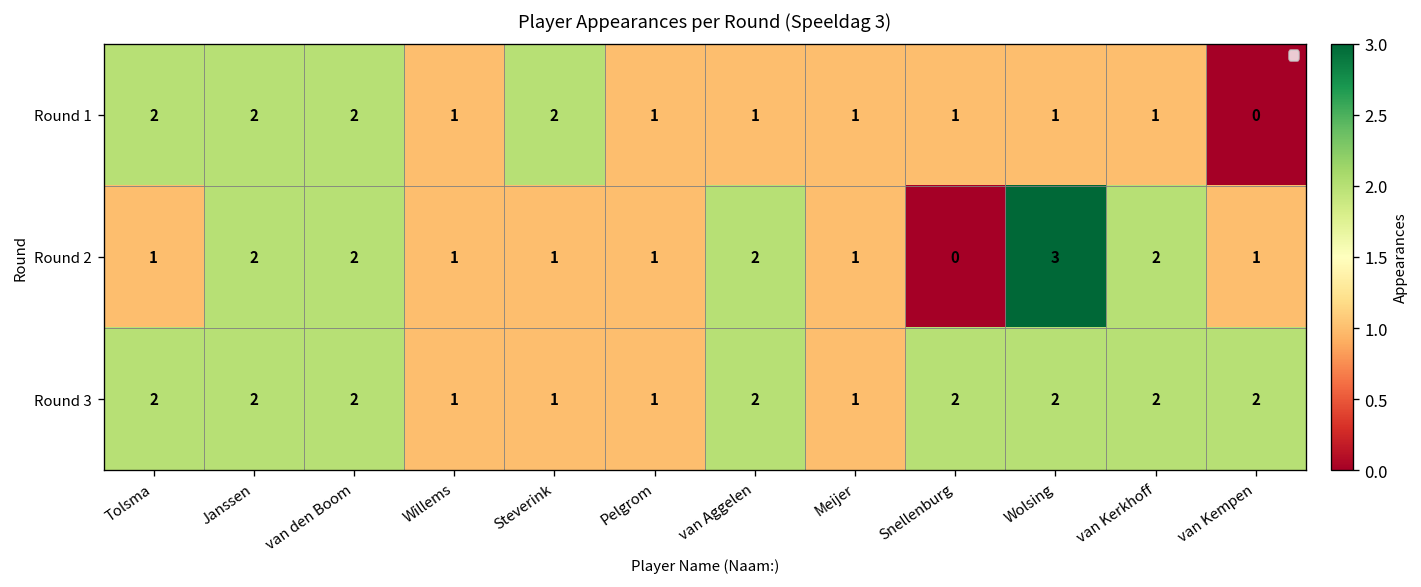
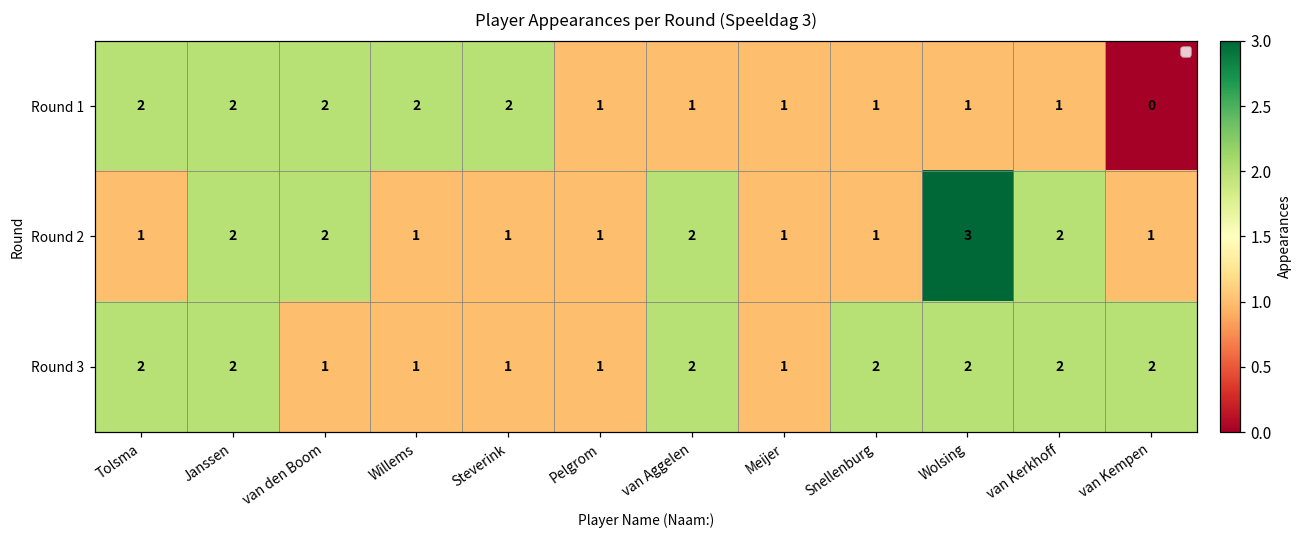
  {
    "Round 1": {
      "Tolsma": 2,
      "Janssen": 2,
      "van den Boom": 2,
-     "Willems": 1,
+     "Willems": 2,
      "Steverink": 2,
      "Pelgrom": 1,
      "van Aggelen": 1,
      "Meijer": 1,
      "Snellenburg": 1,
      "Wolsing": 1,
      "van Kerkhoff": 1,
      "van Kempen": 0
    },
    "Round 2": {
      "Tolsma": 1,
      "Janssen": 2,
      "van den Boom": 2,
      "Willems": 1,
      "Steverink": 1,
      "Pelgrom": 1,
      "van Aggelen": 2,
      "Meijer": 1,
-     "Snellenburg": 0,
+     "Snellenburg": 1,
      "Wolsing": 3,
      "van Kerkhoff": 2,
      "van Kempen": 1
    },
    "Round 3": {
      "Tolsma": 2,
      "Janssen": 2,
-     "van den Boom": 2,
+     "van den Boom": 1,
      "Willems": 1,
      "Steverink": 1,
      "Pelgrom": 1,
      "van Aggelen": 2,
      "Meijer": 1,
      "Snellenburg": 2,
      "Wolsing": 2,
      "van Kerkhoff": 2,
      "van Kempen": 2
    }
  }
